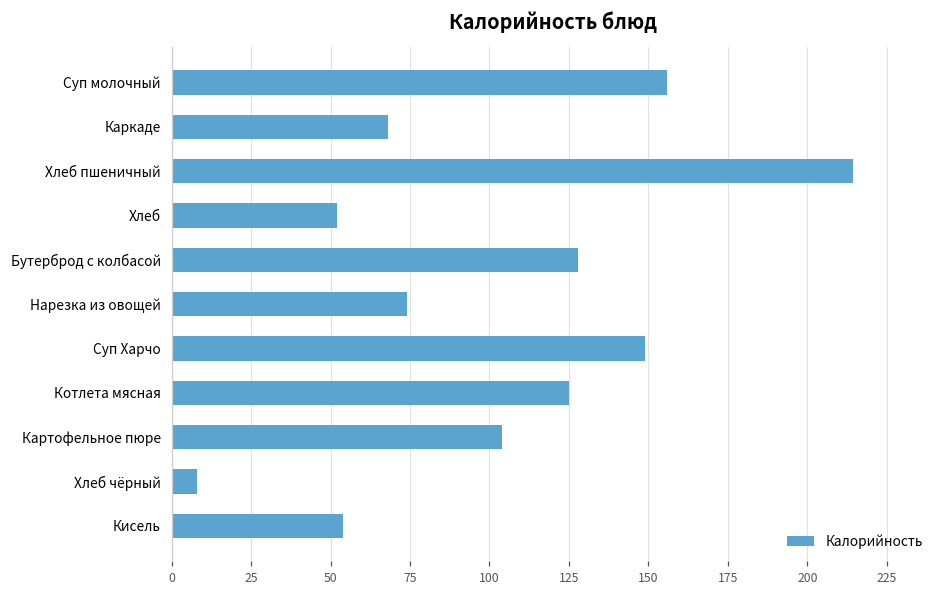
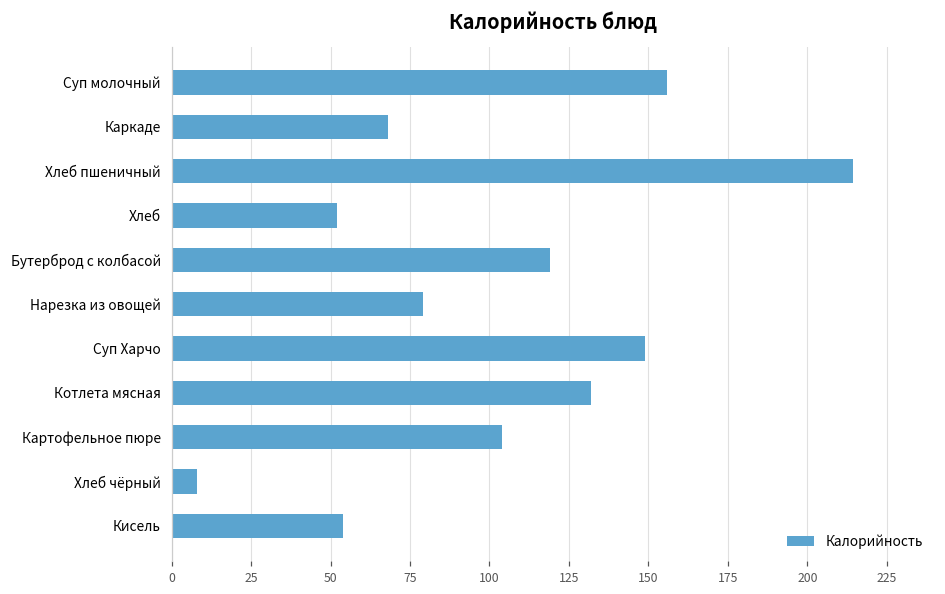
  {
    "Суп молочный": 156,
    "Каркаде": 68,
    "Хлеб пшеничный": 214,
    "Хлеб": 52,
-   "Бутерброд с колбасой": 128,
-   "Нарезка из овощей": 74,
+   "Бутерброд с колбасой": 119,
+   "Нарезка из овощей": 79,
    "Суп Харчо": 149,
-   "Котлета мясная": 125,
+   "Котлета мясная": 132,
    "Картофельное пюре": 104,
    "Хлеб чёрный": 8,
    "Кисель": 54
  }
